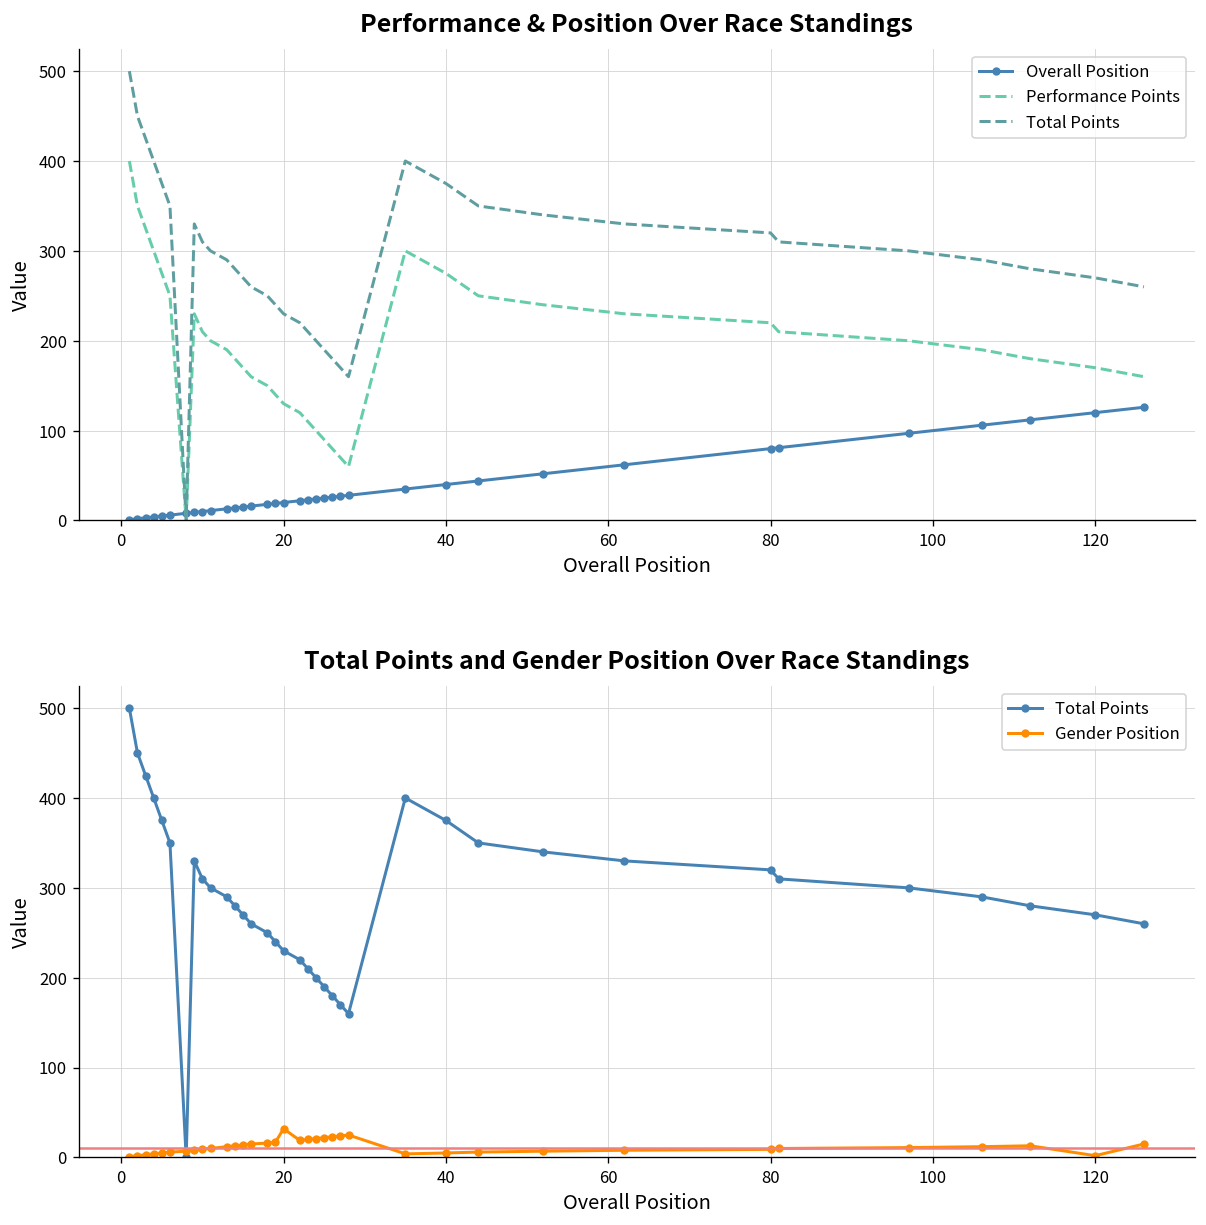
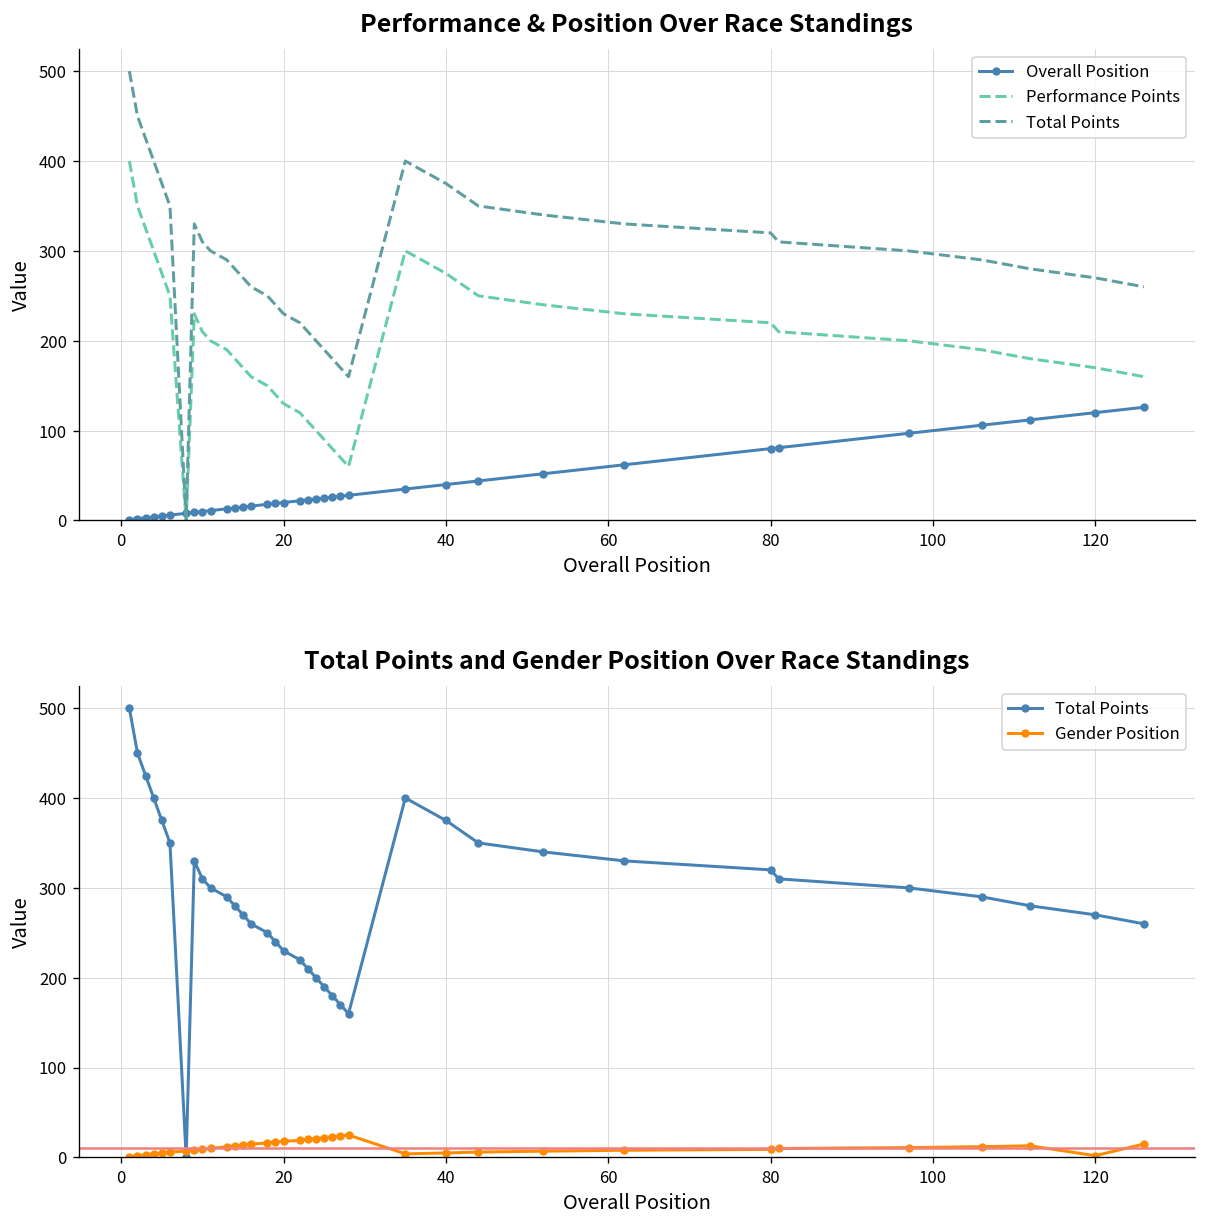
  {
    "Total Points and Gender Position Over Race Standings": {
      "Total Points": {
        "20": 230,
        "40": 380,
        "80": 320,
        "120": 270
      },
      "Gender Position": {
-       "20": 30,
+       "20": 20,
        "40": 10,
        "80": 10,
        "120": 0
      }
    }
  }
